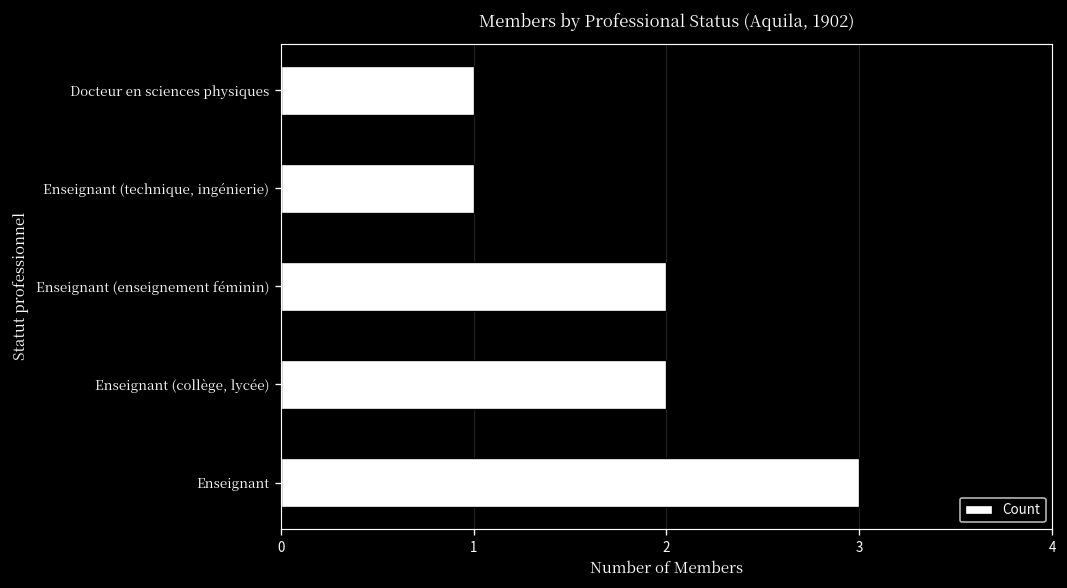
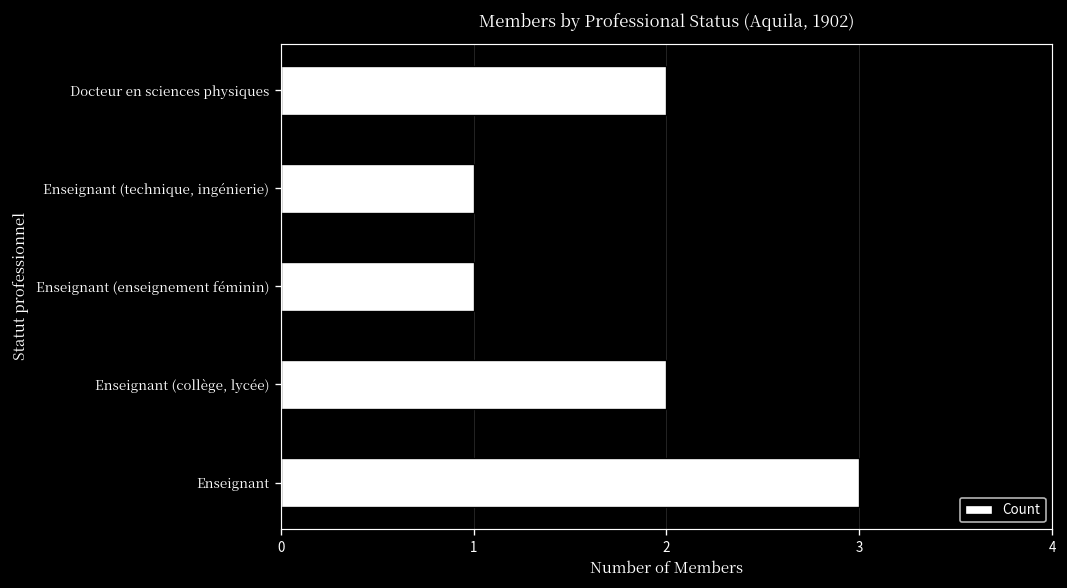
  {
-   "Docteur en sciences physiques": 1,
+   "Docteur en sciences physiques": 2,
    "Enseignant (technique, ingénierie)": 1,
-   "Enseignant (enseignement féminin)": 2,
+   "Enseignant (enseignement féminin)": 1,
    "Enseignant (collège, lycée)": 2,
    "Enseignant": 3
  }
